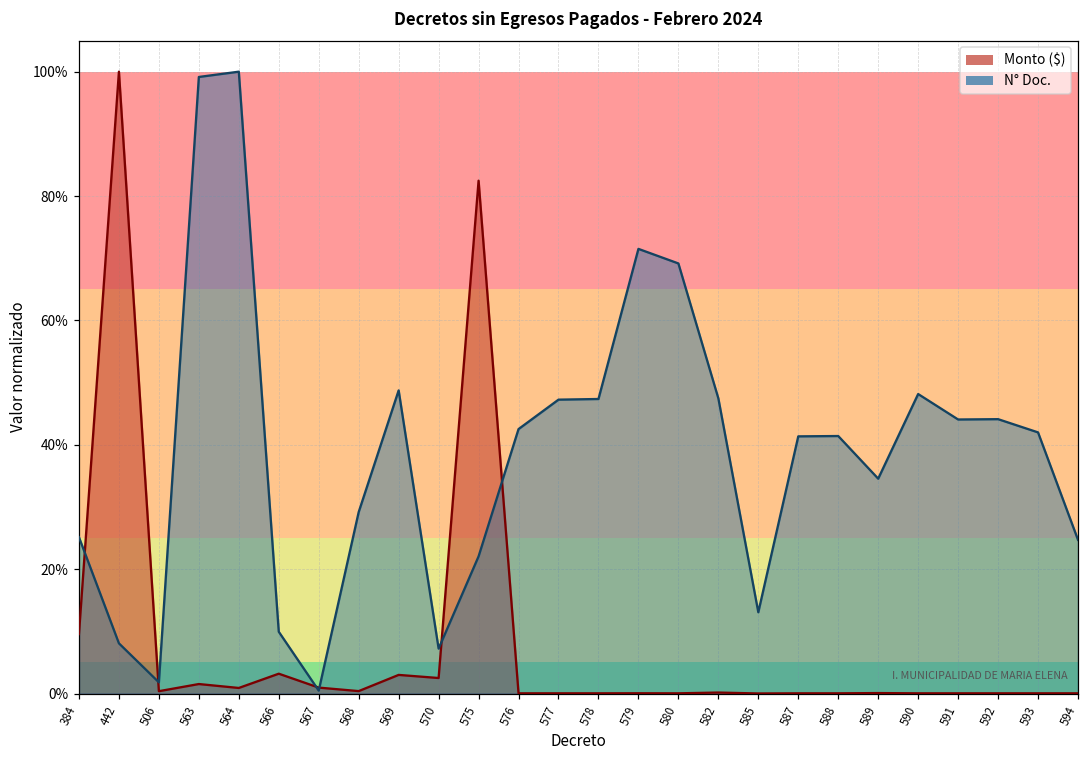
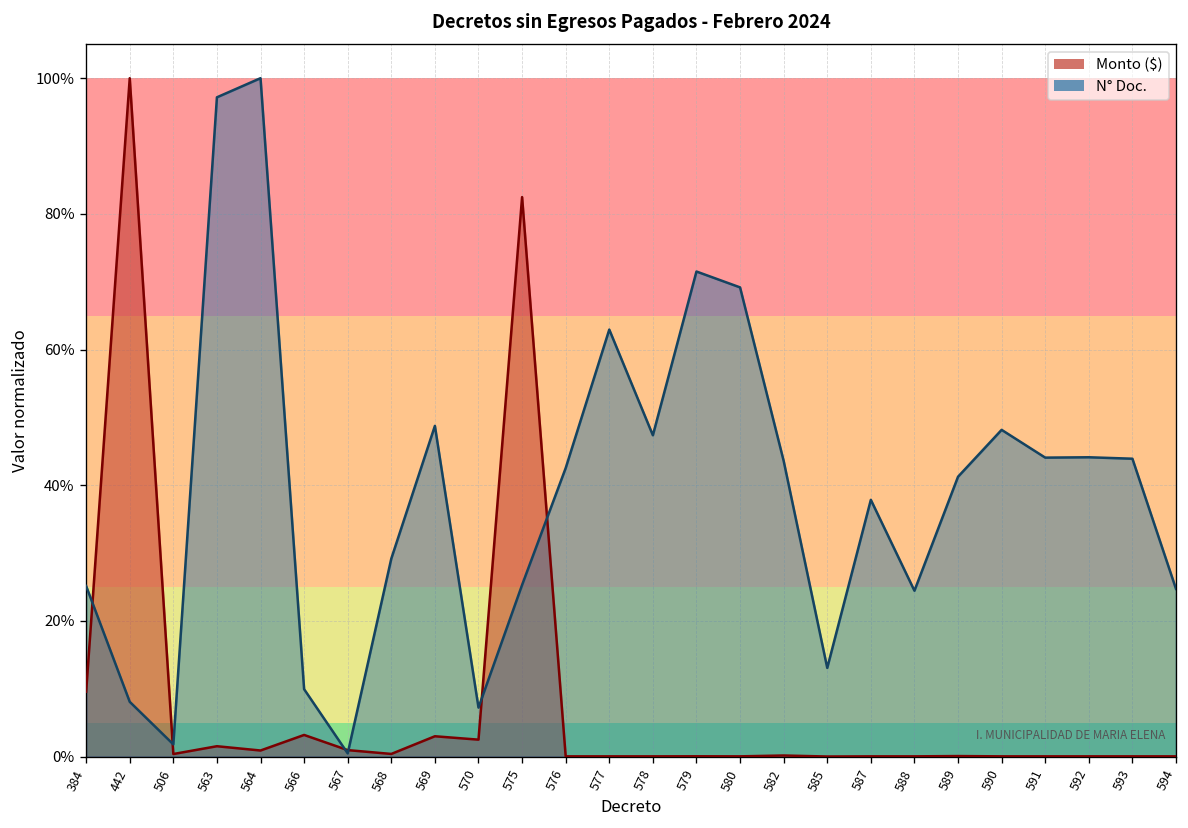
  {
    "N° Doc.": {
      "384": "25%",
      "442": "8%",
      "506": "2%",
-     "563": "99%",
+     "563": "97%",
      "564": "100%",
      "566": "10%",
      "567": "0%",
      "568": "29%",
      "569": "49%",
      "570": "7%",
-     "575": "22%",
+     "575": "25%",
      "576": "43%",
-     "577": "47%",
+     "577": "63%",
      "578": "47%",
      "579": "72%",
      "580": "69%",
-     "582": "47%",
+     "582": "44%",
      "585": "13%",
-     "587": "41%",
-     "588": "41%",
-     "589": "35%",
+     "587": "38%",
+     "588": "24%",
+     "589": "41%",
      "590": "48%",
      "591": "44%",
      "592": "44%",
-     "593": "42%",
+     "593": "44%",
      "594": "25%"
    }
  }
